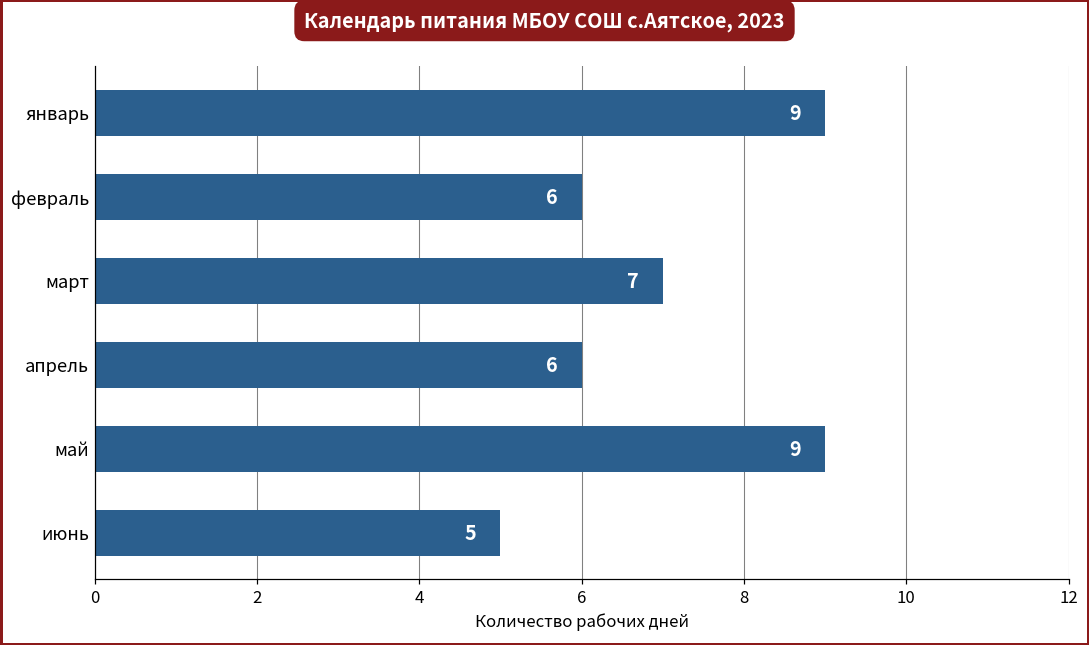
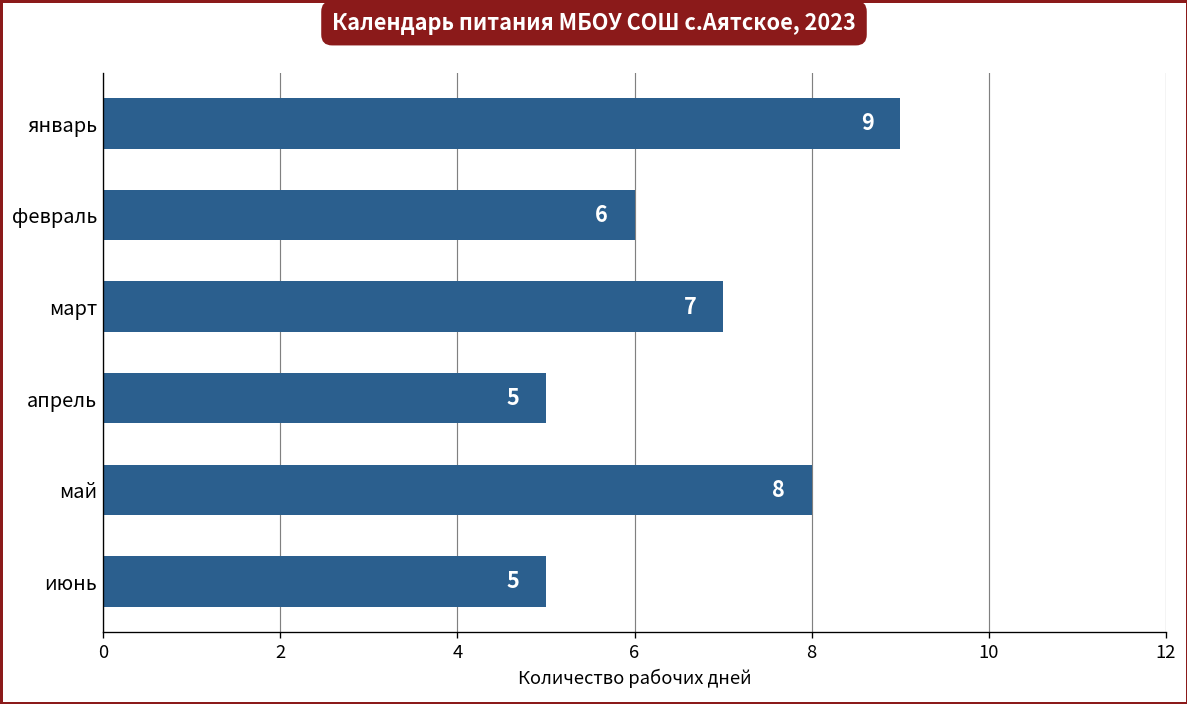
  {
    "январь": 9,
    "февраль": 6,
    "март": 7,
-   "апрель": 6,
-   "май": 9,
+   "апрель": 5,
+   "май": 8,
    "июнь": 5
  }
